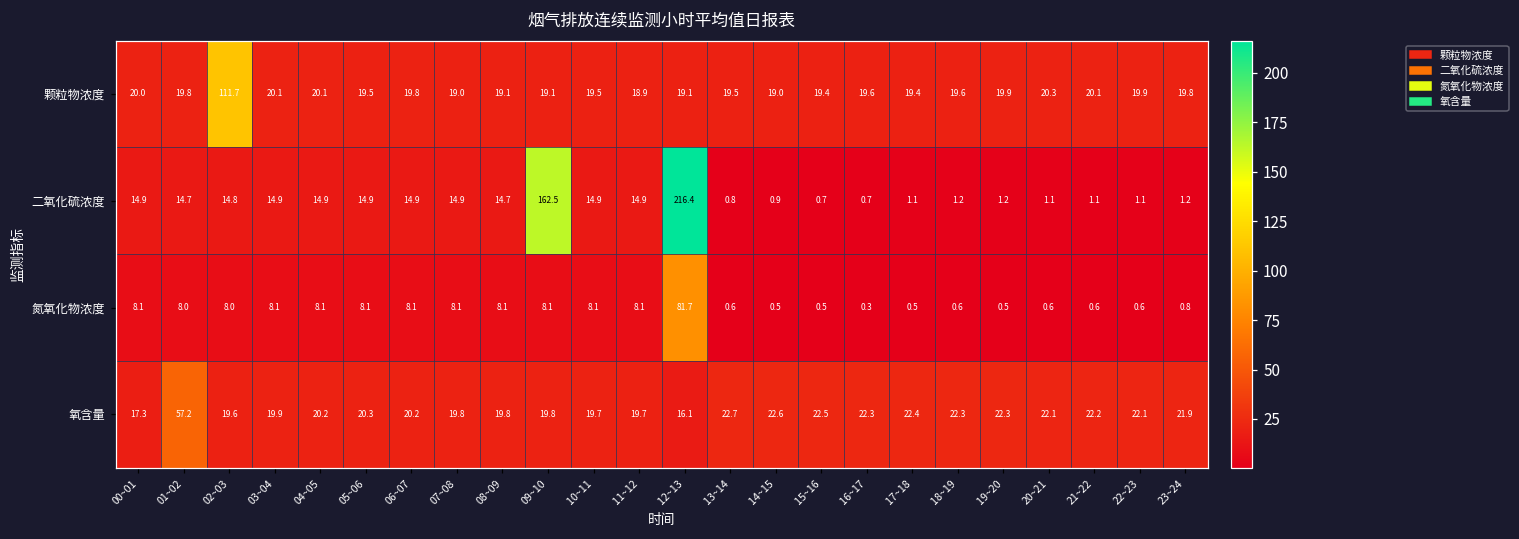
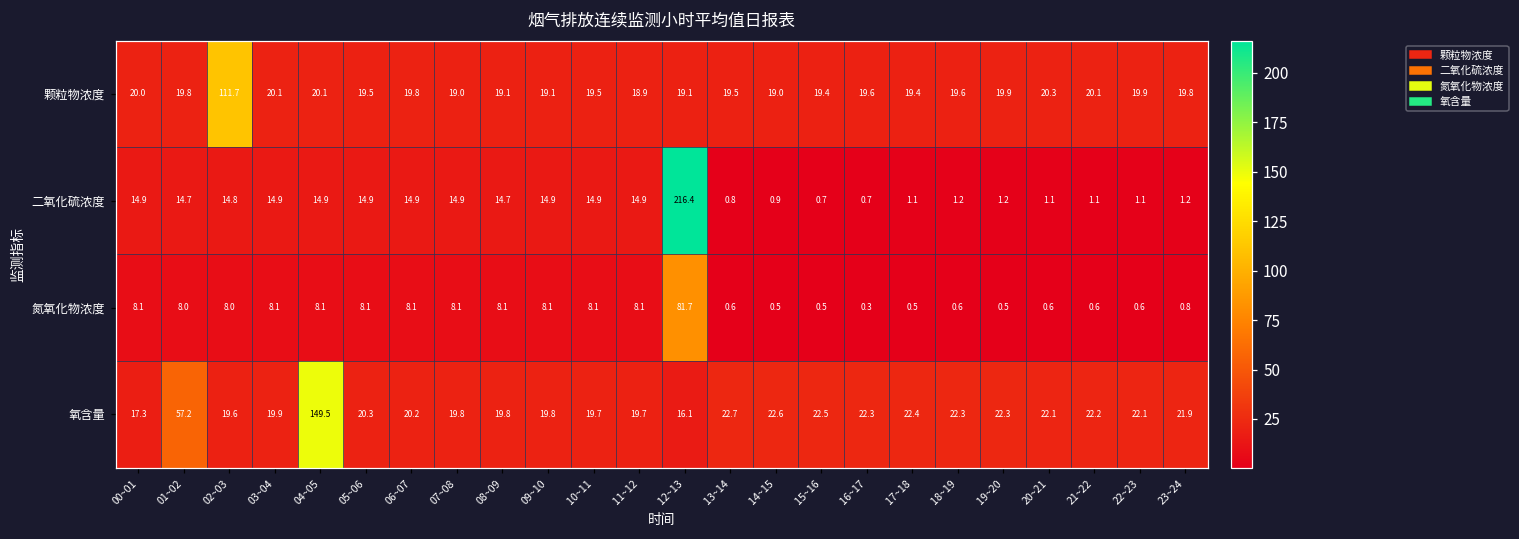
  {
    "颗粒物浓度": {
      "00~01": 20.0,
      "01~02": 19.8,
      "02~03": 111.7,
      "03~04": 20.1,
      "04~05": 20.1,
      "05~06": 19.5,
      "06~07": 19.8,
      "07~08": 19.0,
      "08~09": 19.1,
      "09~10": 19.1,
      "10~11": 19.5,
      "11~12": 18.9,
      "12~13": 19.1,
      "13~14": 19.5,
      "14~15": 19.0,
      "15~16": 19.4,
      "16~17": 19.6,
      "17~18": 19.4,
      "18~19": 19.6,
      "19~20": 19.9,
      "20~21": 20.3,
      "21~22": 20.1,
      "22~23": 19.9,
      "23~24": 19.8
    },
    "二氧化硫浓度": {
      "00~01": 14.9,
      "01~02": 14.7,
      "02~03": 14.8,
      "03~04": 14.9,
      "04~05": 14.9,
      "05~06": 14.9,
      "06~07": 14.9,
      "07~08": 14.9,
      "08~09": 14.7,
-     "09~10": 162.5,
+     "09~10": 14.9,
      "10~11": 14.9,
      "11~12": 14.9,
      "12~13": 216.4,
      "13~14": 0.8,
      "14~15": 0.9,
      "15~16": 0.7,
      "16~17": 0.7,
      "17~18": 1.1,
      "18~19": 1.2,
      "19~20": 1.2,
      "20~21": 1.1,
      "21~22": 1.1,
      "22~23": 1.1,
      "23~24": 1.2
    },
    "氮氧化物浓度": {
      "00~01": 8.1,
      "01~02": 8.0,
      "02~03": 8.0,
      "03~04": 8.1,
      "04~05": 8.1,
      "05~06": 8.1,
      "06~07": 8.1,
      "07~08": 8.1,
      "08~09": 8.1,
      "09~10": 8.1,
      "10~11": 8.1,
      "11~12": 8.1,
      "12~13": 81.7,
      "13~14": 0.6,
      "14~15": 0.5,
      "15~16": 0.5,
      "16~17": 0.3,
      "17~18": 0.5,
      "18~19": 0.6,
      "19~20": 0.5,
      "20~21": 0.6,
      "21~22": 0.6,
      "22~23": 0.6,
      "23~24": 0.8
    },
    "氧含量": {
      "00~01": 17.3,
      "01~02": 57.2,
      "02~03": 19.6,
      "03~04": 19.9,
-     "04~05": 20.2,
+     "04~05": 149.5,
      "05~06": 20.3,
      "06~07": 20.2,
      "07~08": 19.8,
      "08~09": 19.8,
      "09~10": 19.8,
      "10~11": 19.7,
      "11~12": 19.7,
      "12~13": 16.1,
      "13~14": 22.7,
      "14~15": 22.6,
      "15~16": 22.5,
      "16~17": 22.3,
      "17~18": 22.4,
      "18~19": 22.3,
      "19~20": 22.3,
      "20~21": 22.1,
      "21~22": 22.2,
      "22~23": 22.1,
      "23~24": 21.9
    }
  }
